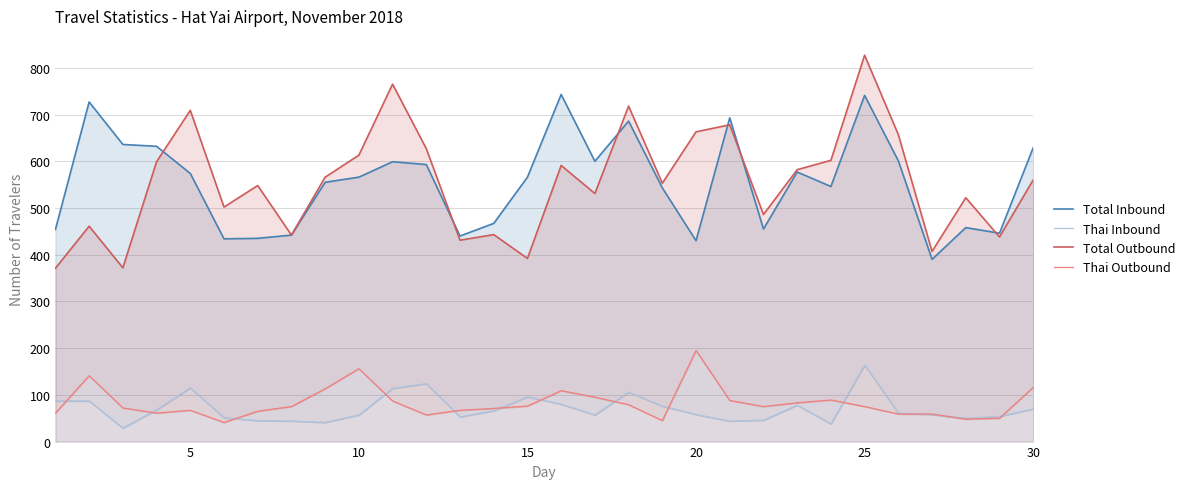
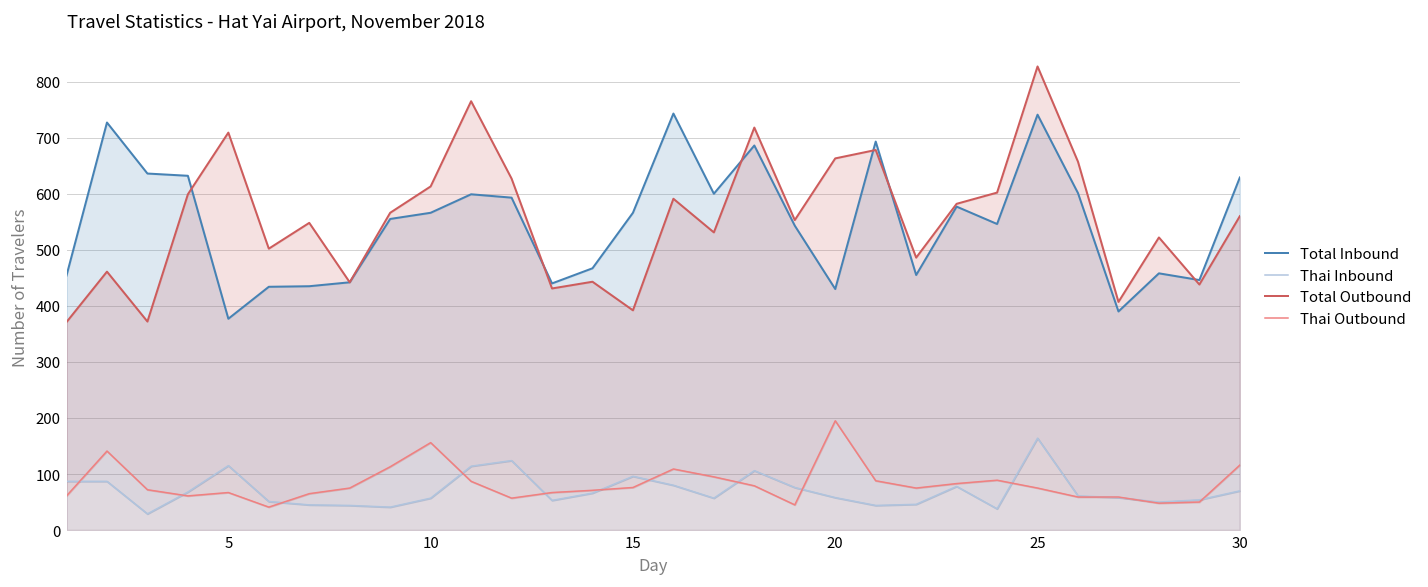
  {
    "Total Inbound": {
-     "5": 460,
+     "5": 260,
      "10": 510,
      "15": 470,
      "20": 370,
      "25": 580,
      "30": 560
    },
    "Thai Inbound": {
      "5": 120,
      "10": 60,
      "15": 100,
      "20": 60,
      "25": 160,
      "30": 70
    },
    "Total Outbound": {
      "5": 640,
      "10": 460,
      "15": 320,
      "20": 470,
      "25": 750,
      "30": 440
    },
    "Thai Outbound": {
      "5": 70,
      "10": 160,
      "15": 80,
      "20": 200,
      "25": 80,
      "30": 120
    }
  }
